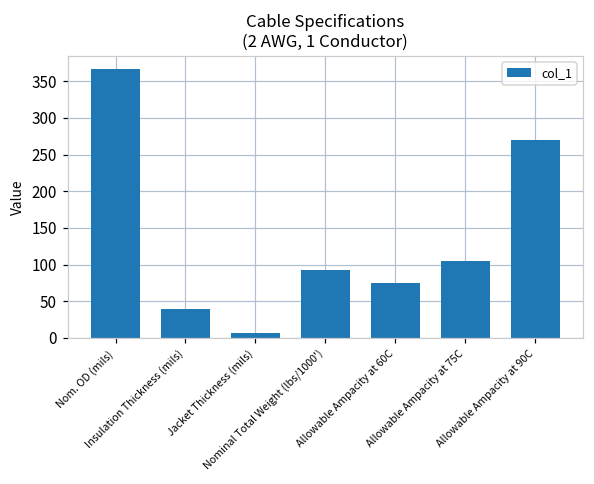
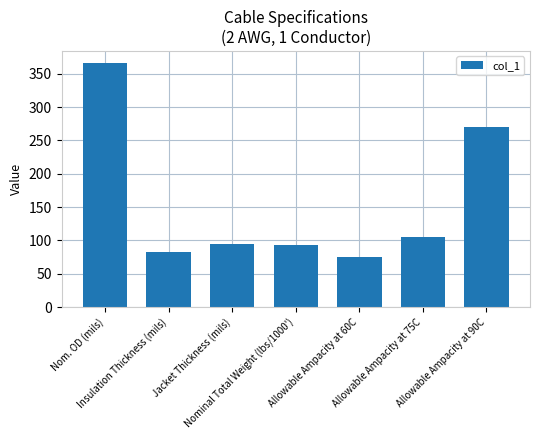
  {
    "Nom. OD (mils)": 370,
-   "Insulation Thickness (mils)": 40,
-   "Jacket Thickness (mils)": 10,
+   "Insulation Thickness (mils)": 80,
+   "Jacket Thickness (mils)": 100,
    "Nominal Total Weight (lbs/1000')": 90,
    "Allowable Ampacity at 60C": 80,
    "Allowable Ampacity at 75C": 110,
    "Allowable Ampacity at 90C": 270
  }
